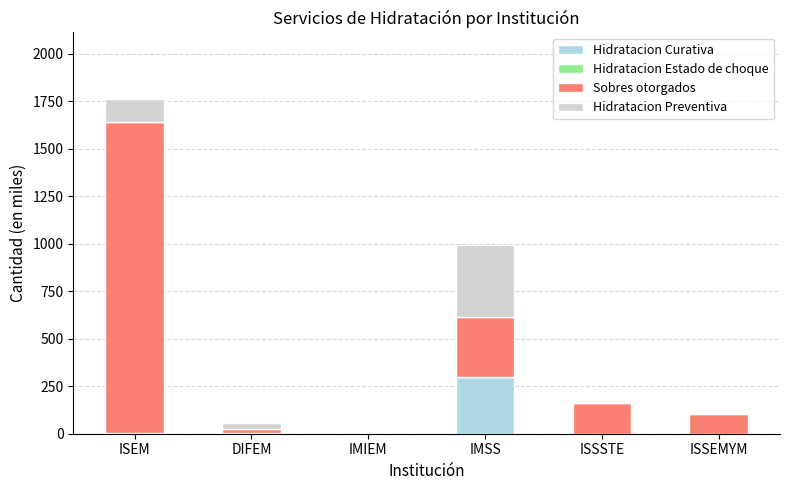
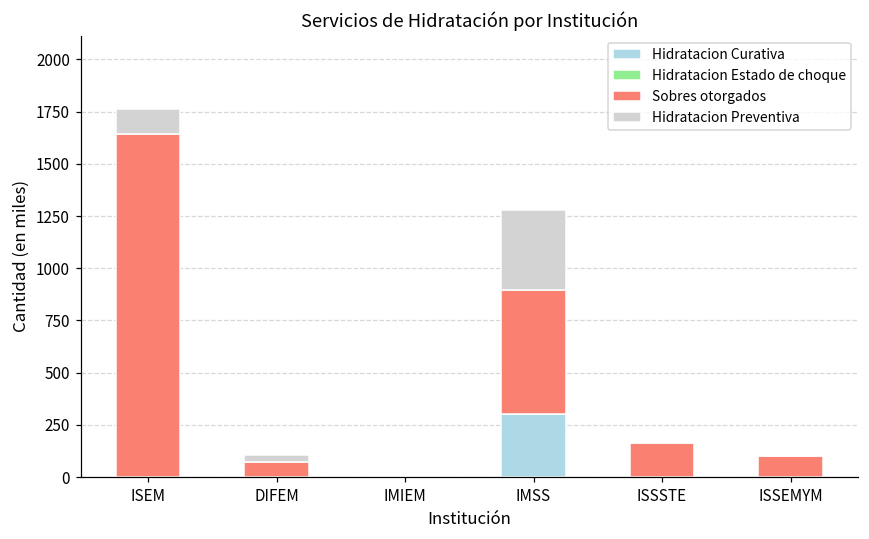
  {
    "Sobres otorgados": {
      "ISEM": 1640,
-     "DIFEM": 20,
+     "DIFEM": 70,
      "IMIEM": 0,
-     "IMSS": 310,
+     "IMSS": 600,
      "ISSSTE": 160,
      "ISSEMYM": 100
    }
  }
